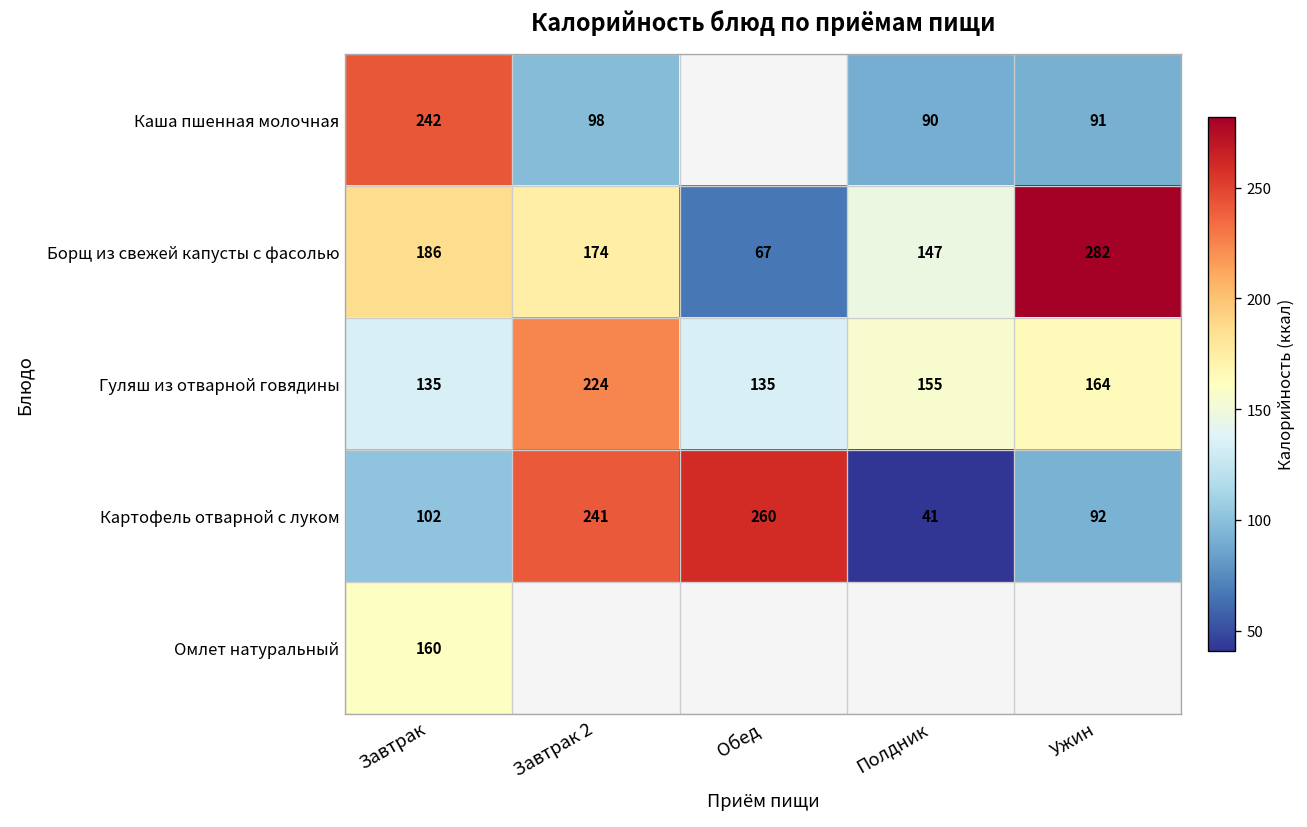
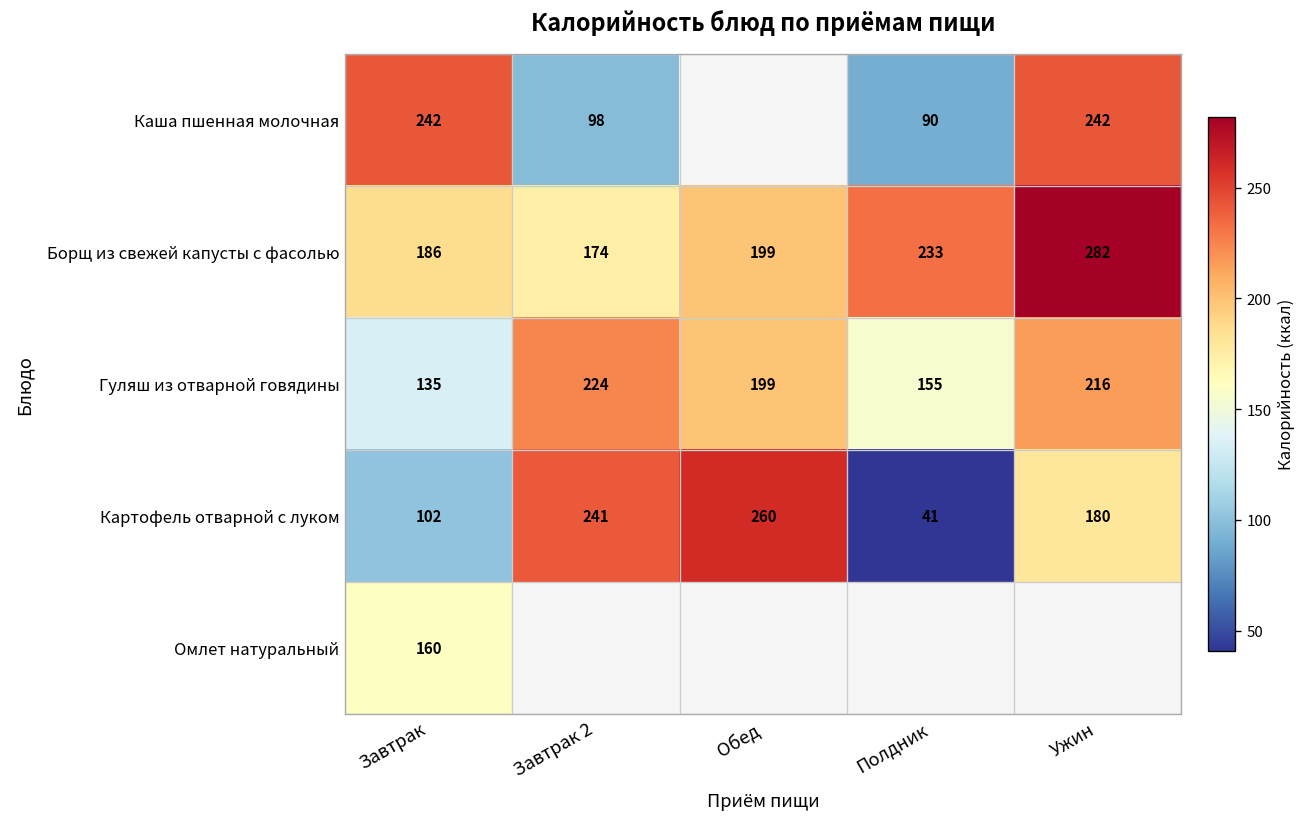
  {
    "Каша пшенная молочная": {
      "Завтрак": 242,
      "Завтрак 2": 98,
      "Полдник": 90,
-     "Ужин": 91
+     "Ужин": 242
    },
    "Борщ из свежей капусты с фасолью": {
      "Завтрак": 186,
      "Завтрак 2": 174,
-     "Обед": 67,
-     "Полдник": 147,
+     "Обед": 199,
+     "Полдник": 233,
      "Ужин": 282
    },
    "Гуляш из отварной говядины": {
      "Завтрак": 135,
      "Завтрак 2": 224,
-     "Обед": 135,
+     "Обед": 199,
      "Полдник": 155,
-     "Ужин": 164
+     "Ужин": 216
    },
    "Картофель отварной с луком": {
      "Завтрак": 102,
      "Завтрак 2": 241,
      "Обед": 260,
      "Полдник": 41,
-     "Ужин": 92
+     "Ужин": 180
    },
    "Омлет натуральный": {
      "Завтрак": 160
    }
  }
